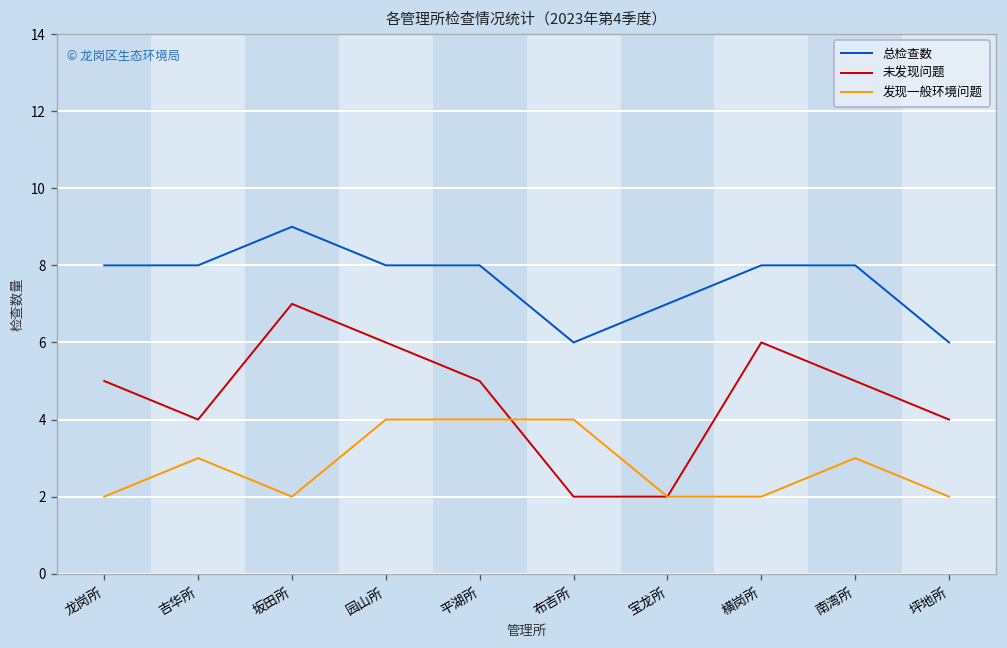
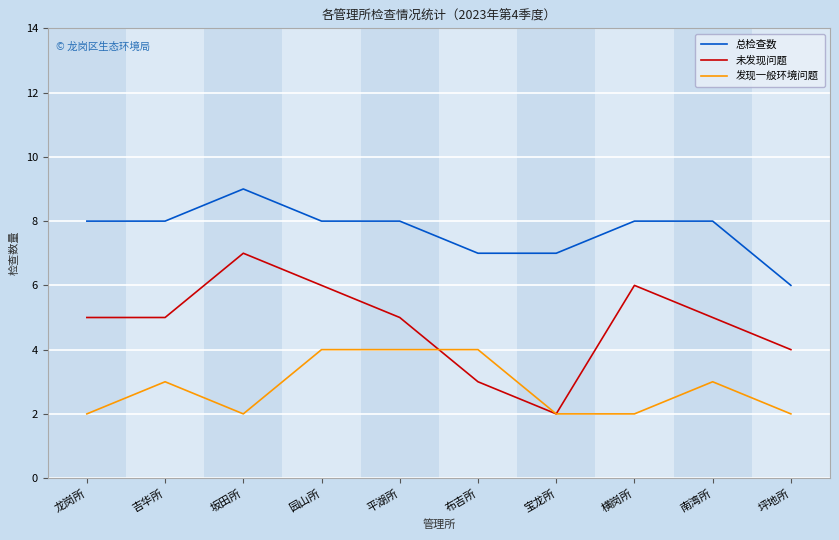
  {
    "总检查数": {
      "龙岗所": 8,
      "吉华所": 8,
      "坂田所": 9,
      "园山所": 8,
      "平湖所": 8,
-     "布吉所": 6,
+     "布吉所": 7,
      "宝龙所": 7,
      "横岗所": 8,
      "南湾所": 8,
      "坪地所": 6
    },
    "未发现问题": {
      "龙岗所": 5,
-     "吉华所": 4,
+     "吉华所": 5,
      "坂田所": 7,
      "园山所": 6,
      "平湖所": 5,
-     "布吉所": 2,
+     "布吉所": 3,
      "横岗所": 6,
      "南湾所": 5,
      "坪地所": 4
    },
    "发现一般环境问题": {
      "龙岗所": 2,
      "吉华所": 3,
      "坂田所": 2,
      "园山所": 4,
      "平湖所": 4,
      "布吉所": 4,
      "横岗所": 2,
      "南湾所": 3,
      "坪地所": 2
    }
  }
